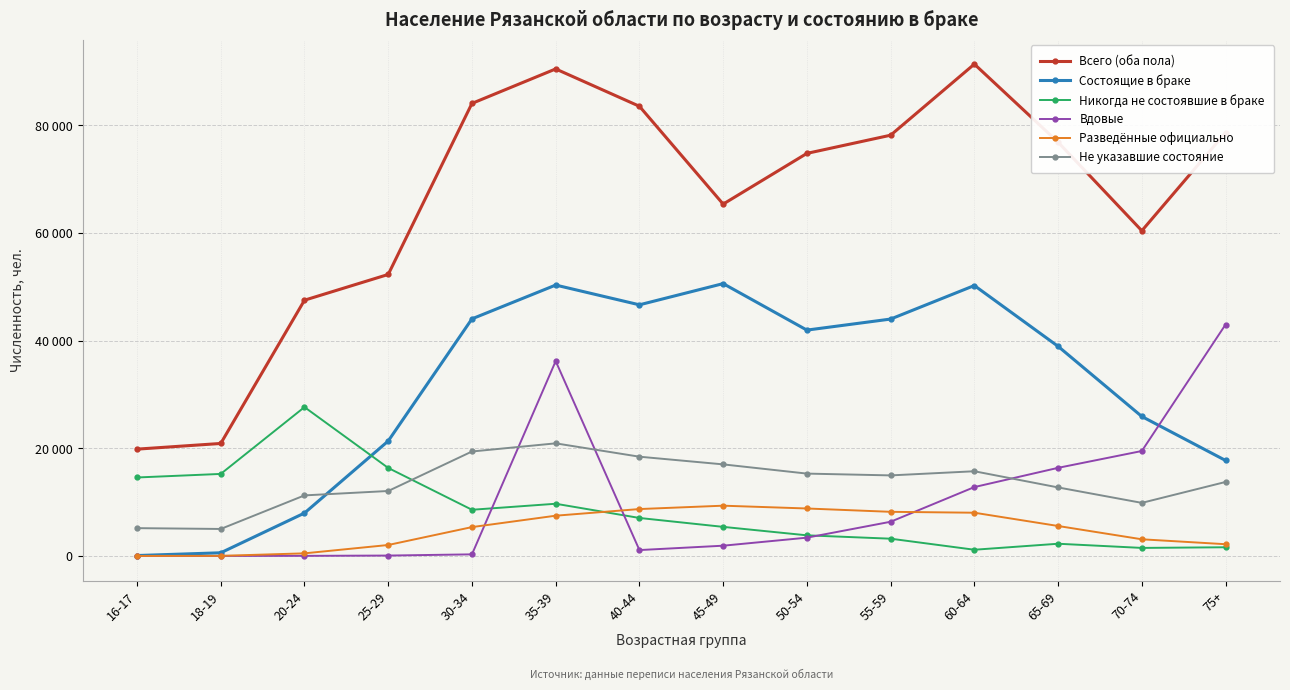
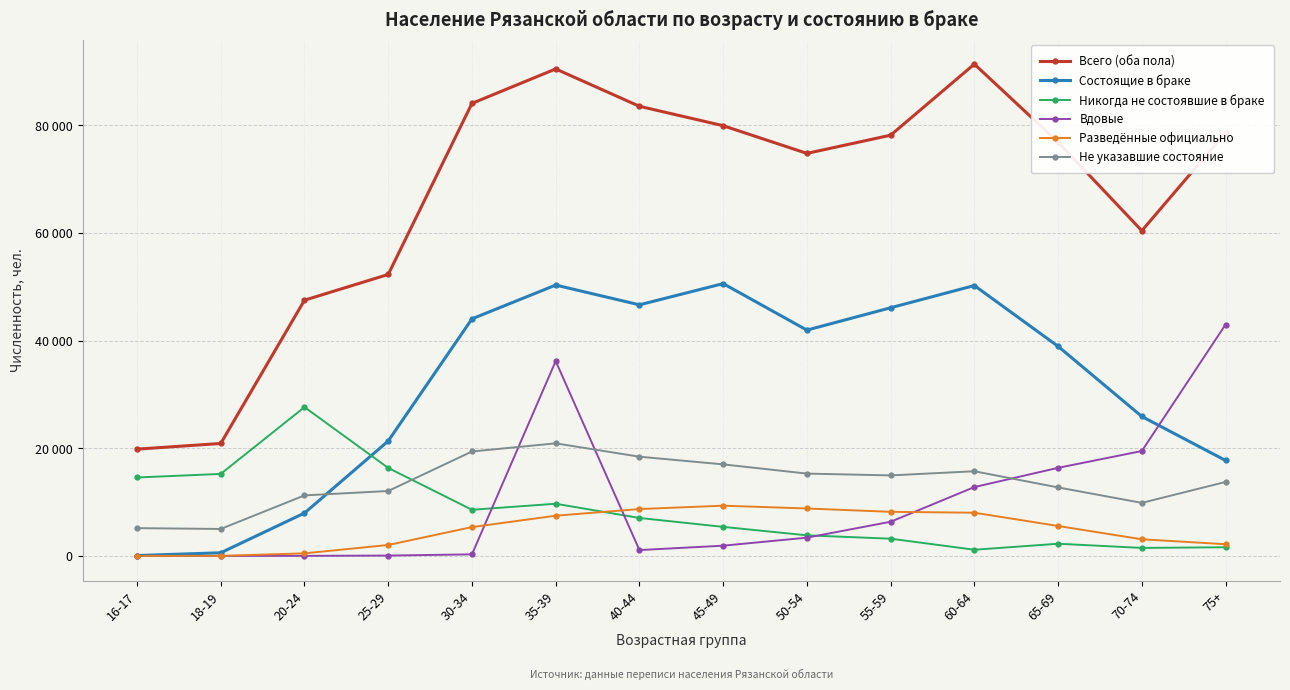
  {
    "Всего (оба пола)": {
      "16-17": 20000,
      "18-19": 21000,
      "20-24": 48000,
      "25-29": 52000,
      "30-34": 84000,
      "35-39": 90000,
      "40-44": 84000,
-     "45-49": 65000,
+     "45-49": 80000,
      "50-54": 75000,
      "55-59": 78000,
      "60-64": 91000,
      "70-74": 60000
    },
    "Состоящие в браке": {
      "18-19": 1000,
      "20-24": 8000,
      "25-29": 21000,
      "30-34": 44000,
      "35-39": 50000,
      "40-44": 47000,
      "45-49": 51000,
      "50-54": 42000,
-     "55-59": 44000,
+     "55-59": 46000,
      "60-64": 50000,
      "65-69": 39000,
      "70-74": 26000,
      "75+": 18000
    },
    "Никогда не состоявшие в браке": {
      "16-17": 15000,
      "18-19": 15000,
      "20-24": 28000,
      "25-29": 16000,
      "30-34": 9000,
      "35-39": 10000,
      "40-44": 7000,
      "45-49": 5000,
      "55-59": 3000,
      "60-64": 1000,
      "65-69": 2000,
      "70-74": 1000,
      "75+": 2000
    },
    "Вдовые": {
      "25-29": 0,
      "30-34": 0,
      "35-39": 36000,
      "40-44": 1000,
      "45-49": 2000,
      "55-59": 6000,
      "60-64": 13000,
      "65-69": 16000,
      "70-74": 19000,
      "75+": 43000
    },
    "Разведённые официально": {
      "25-29": 2000,
      "30-34": 5000,
      "35-39": 7000,
      "40-44": 9000,
      "45-49": 9000,
      "50-54": 9000,
      "55-59": 8000,
      "60-64": 8000,
      "65-69": 6000,
      "70-74": 3000,
      "75+": 2000
    },
    "Не указавшие состояние": {
      "16-17": 5000,
      "18-19": 5000,
      "20-24": 11000,
      "25-29": 12000,
      "30-34": 19000,
      "35-39": 21000,
      "40-44": 18000,
      "45-49": 17000,
      "50-54": 15000,
      "55-59": 15000,
      "60-64": 16000,
      "65-69": 13000,
      "70-74": 10000,
      "75+": 14000
    }
  }
